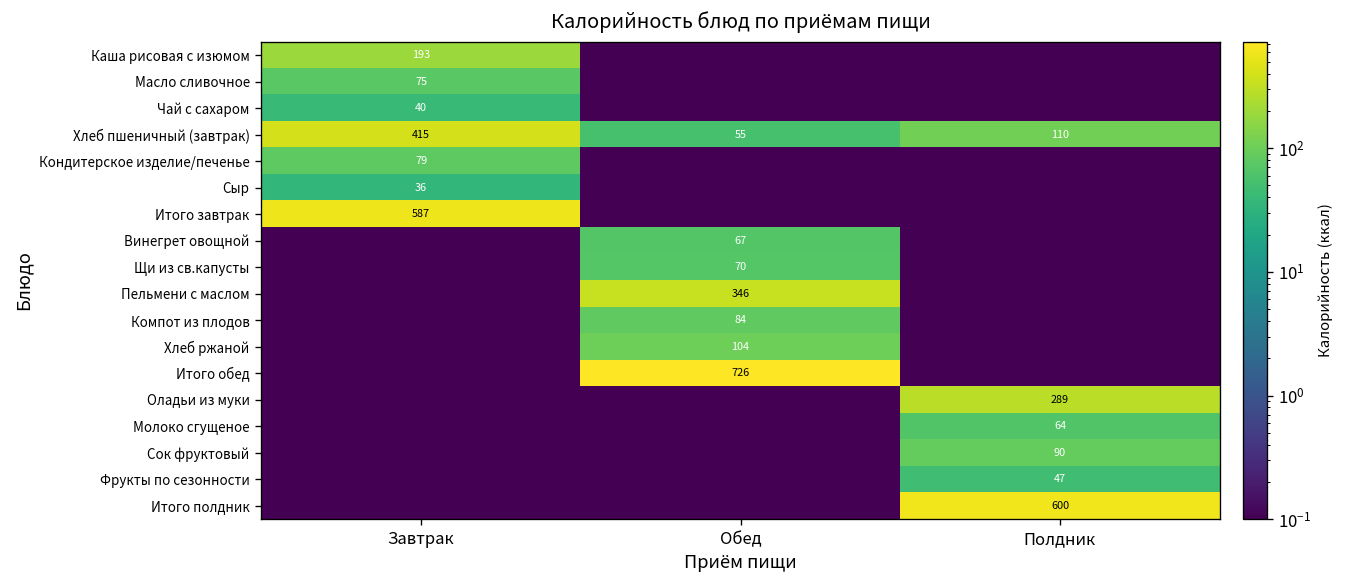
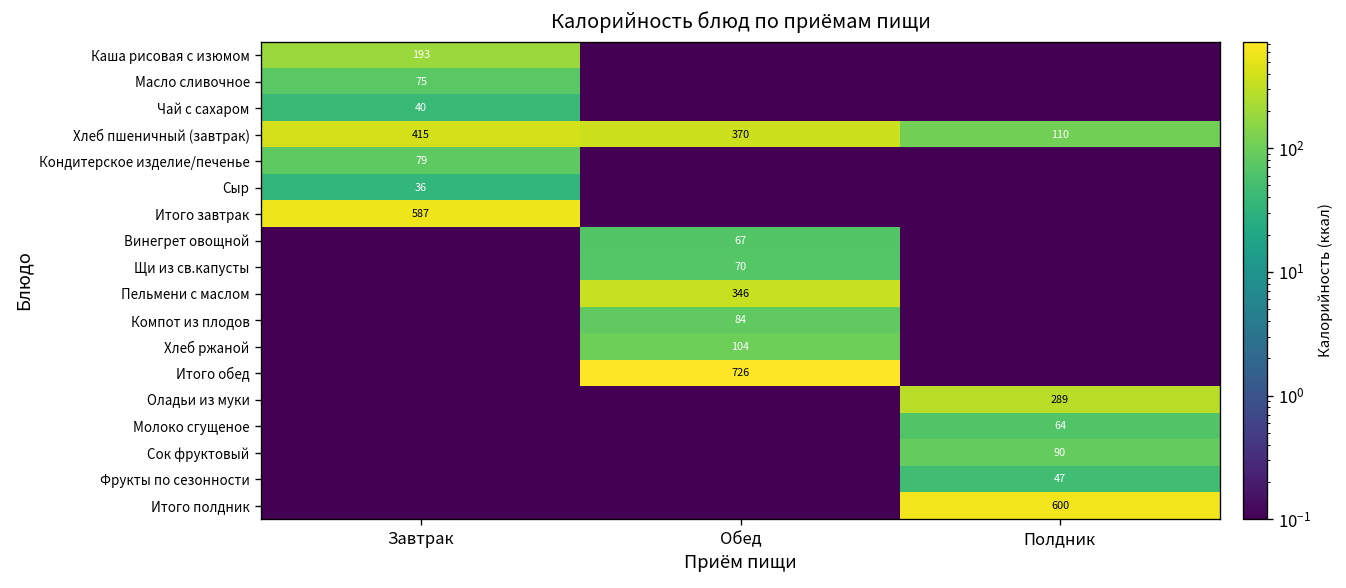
  {
    "Каша рисовая с изюмом": {
      "Завтрак": 193
    },
    "Масло сливочное": {
      "Завтрак": 75
    },
    "Чай с сахаром": {
      "Завтрак": 40
    },
    "Хлеб пшеничный (завтрак)": {
      "Завтрак": 415,
-     "Обед": 55,
+     "Обед": 370,
      "Полдник": 110
    },
    "Кондитерское изделие/печенье": {
      "Завтрак": 79
    },
    "Сыр": {
      "Завтрак": 36
    },
    "Итого завтрак": {
      "Завтрак": 587
    },
    "Винегрет овощной": {
      "Обед": 67
    },
    "Щи из св.капусты": {
      "Обед": 70
    },
    "Пельмени с маслом": {
      "Обед": 346
    },
    "Компот из плодов": {
      "Обед": 84
    },
    "Хлеб ржаной": {
      "Обед": 104
    },
    "Итого обед": {
      "Обед": 726
    },
    "Оладьи из муки": {
      "Полдник": 289
    },
    "Молоко сгущеное": {
      "Полдник": 64
    },
    "Сок фруктовый": {
      "Полдник": 90
    },
    "Фрукты по сезонности": {
      "Полдник": 47
    },
    "Итого полдник": {
      "Полдник": 600
    }
  }
